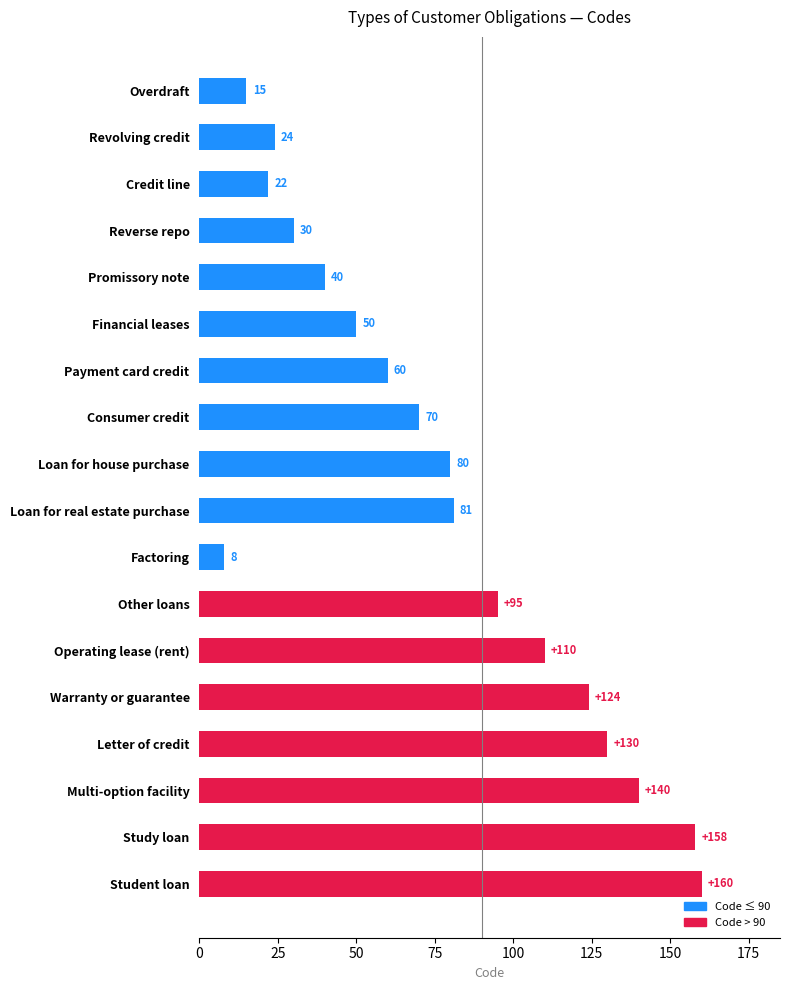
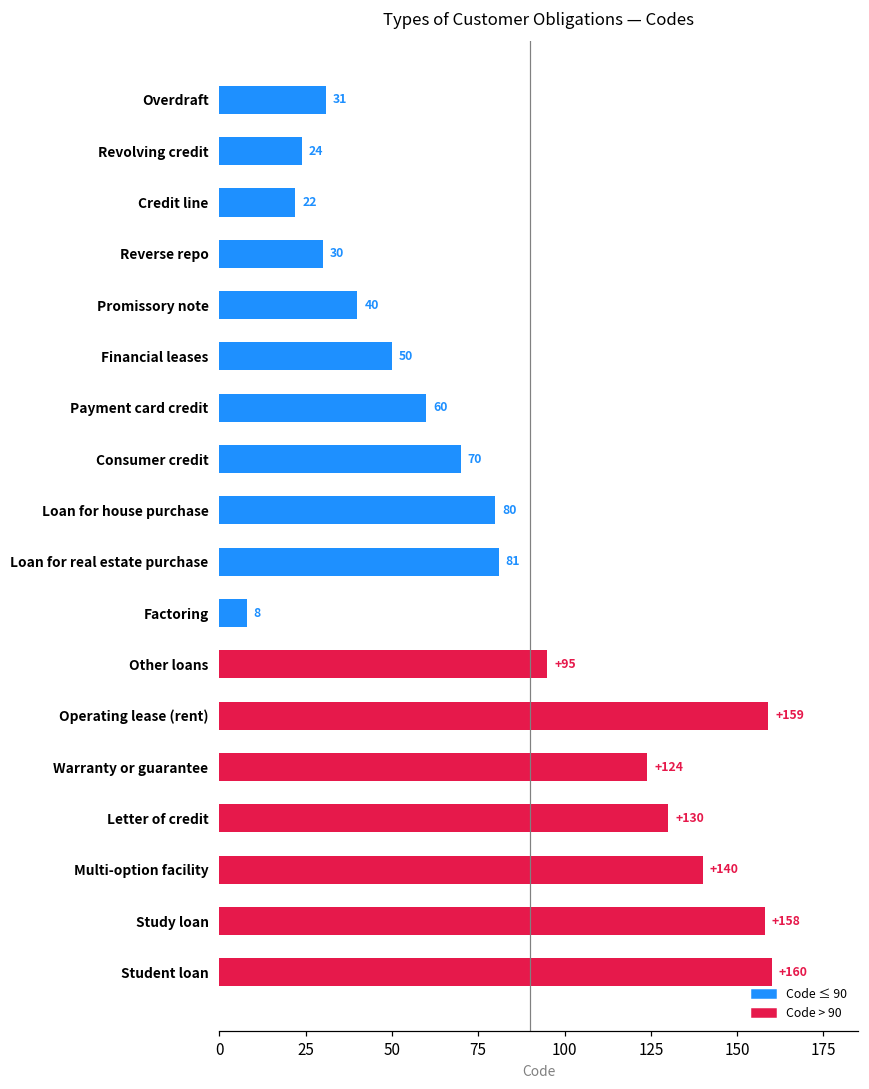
  {
-   "Overdraft": "15",
+   "Overdraft": "31",
    "Revolving credit": "24",
    "Credit line": "22",
    "Reverse repo": "30",
    "Promissory note": "40",
    "Financial leases": "50",
    "Payment card credit": "60",
    "Consumer credit": "70",
    "Loan for house purchase": "80",
    "Loan for real estate purchase": "81",
    "Factoring": "8",
    "Other loans": "+95",
-   "Operating lease (rent)": "+110",
+   "Operating lease (rent)": "+159",
    "Warranty or guarantee": "+124",
    "Letter of credit": "+130",
    "Multi-option facility": "+140",
    "Study loan": "+158",
    "Student loan": "+160"
  }
